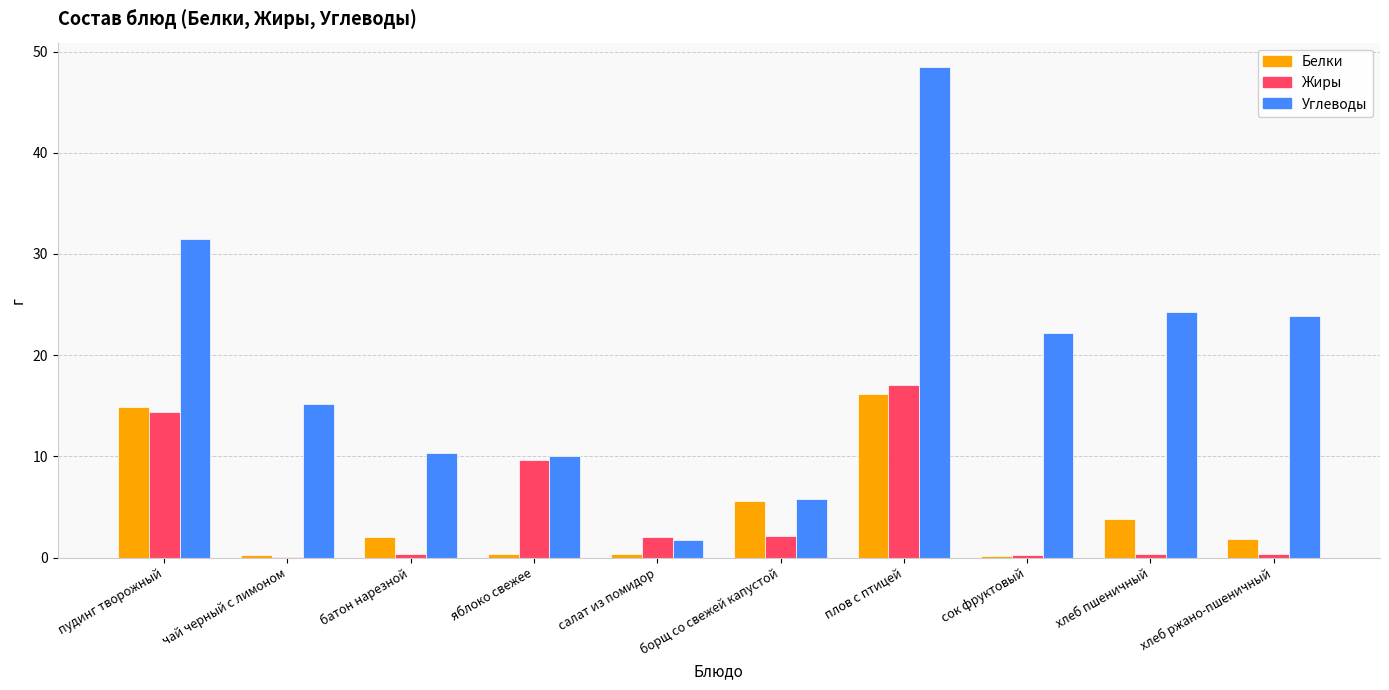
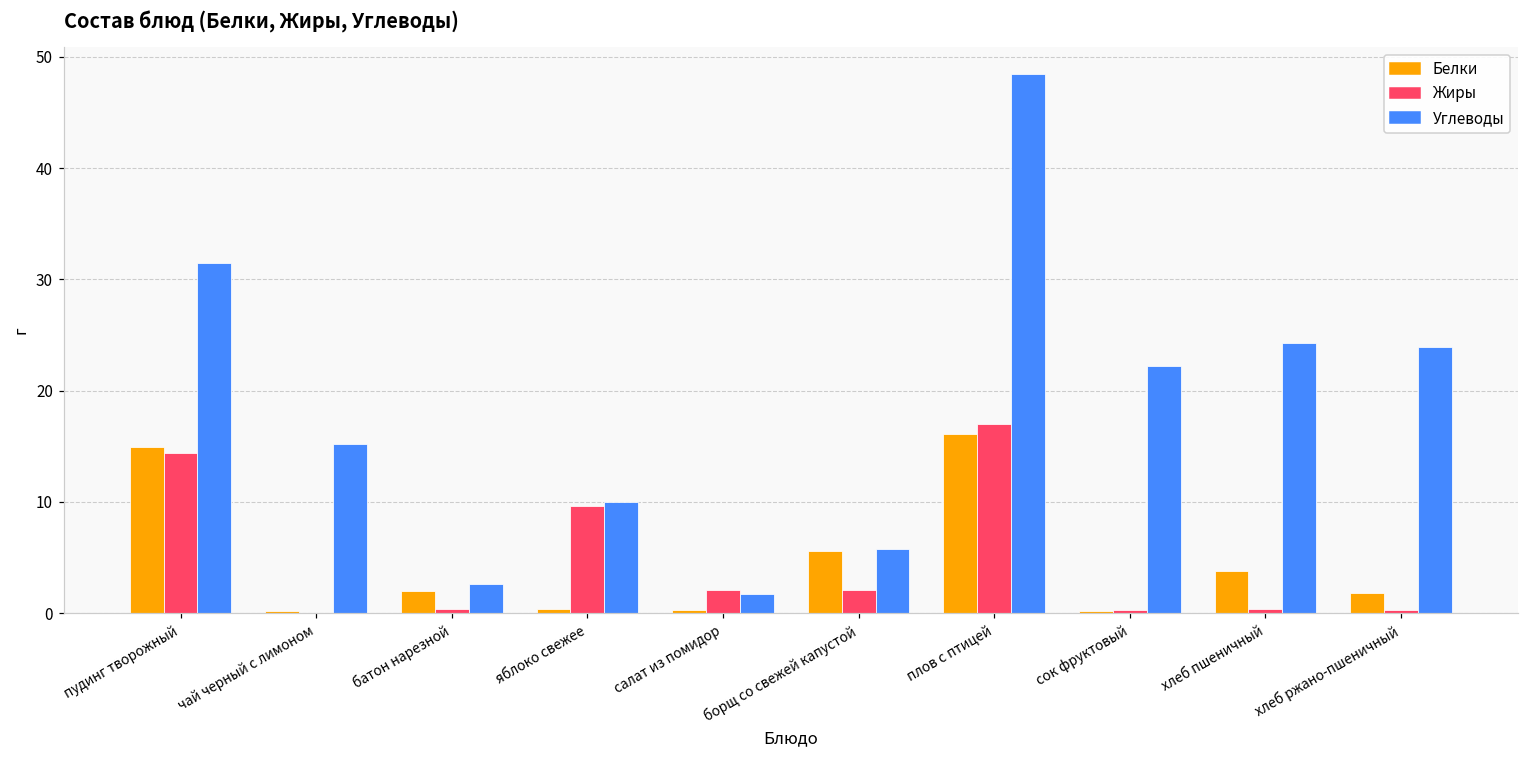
  {
    "Белки": {
      "пудинг творожный": 14.9,
      "батон нарезной": 2.0,
      "яблоко свежее": 0.4,
      "салат из помидор": 0.3,
      "борщ со свежей капустой": 5.6,
      "плов с птицей": 16.2,
      "хлеб пшеничный": 3.8,
      "хлеб ржано-пшеничный": 1.8
    },
    "Жиры": {
      "пудинг творожный": 14.4,
      "батон нарезной": 0.4,
      "яблоко свежее": 9.6,
      "салат из помидор": 2.1,
      "борщ со свежей капустой": 2.1,
      "плов с птицей": 17.0,
      "сок фруктовый": 0.3,
      "хлеб пшеничный": 0.4,
      "хлеб ржано-пшеничный": 0.3
    },
    "Углеводы": {
      "пудинг творожный": 31.5,
      "чай черный с лимоном": 15.2,
-     "батон нарезной": 10.3,
+     "батон нарезной": 2.6,
      "яблоко свежее": 10.0,
      "салат из помидор": 1.7,
      "борщ со свежей капустой": 5.7,
      "плов с птицей": 48.5,
      "сок фруктовый": 22.2,
      "хлеб пшеничный": 24.3,
      "хлеб ржано-пшеничный": 23.9
    }
  }
